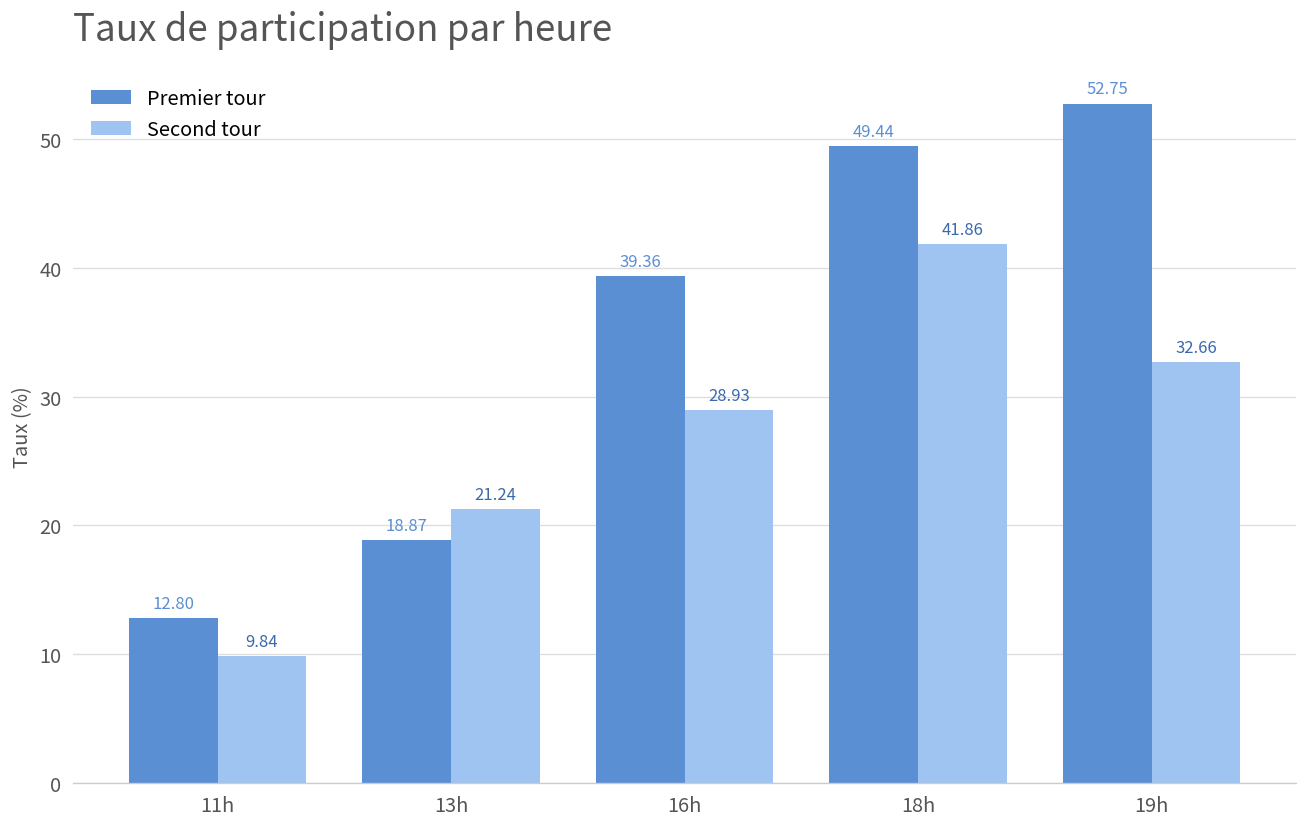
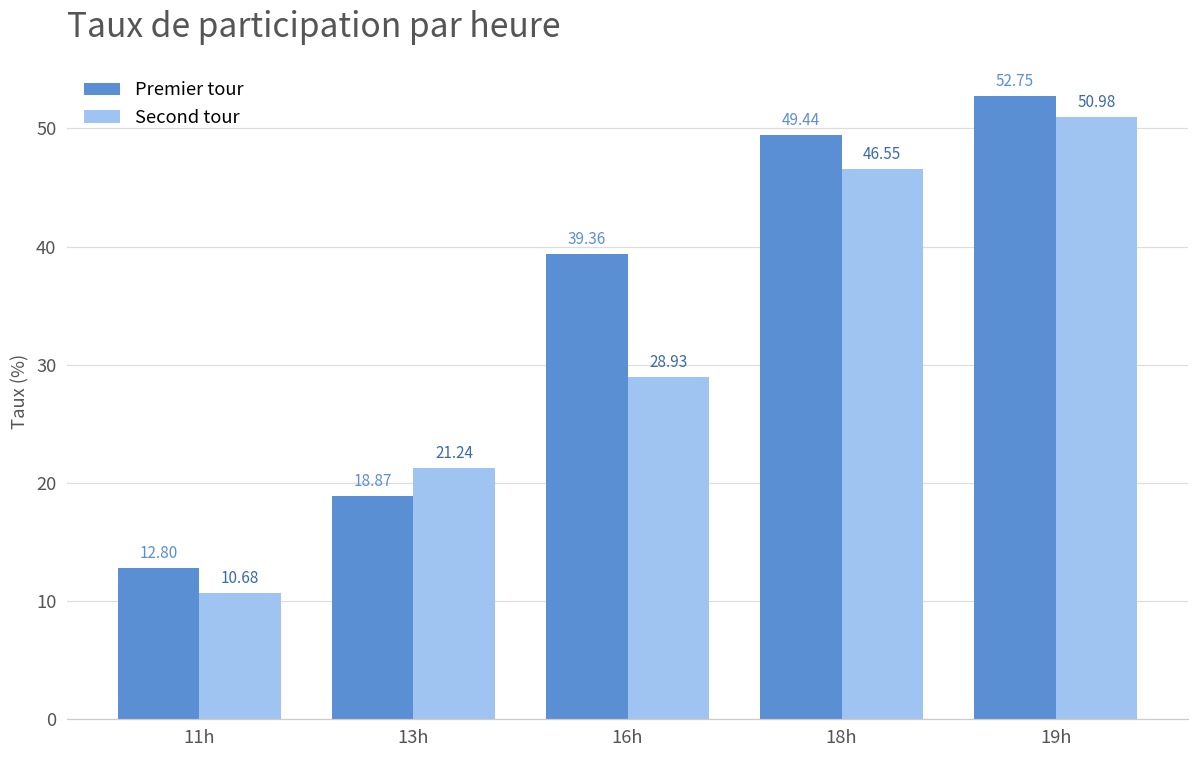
  {
    "Premier tour": {
      "11h": 12.80,
      "13h": 18.87,
      "16h": 39.36,
      "18h": 49.44,
      "19h": 52.75
    },
    "Second tour": {
-     "11h": 9.84,
+     "11h": 10.68,
      "13h": 21.24,
      "16h": 28.93,
-     "18h": 41.86,
-     "19h": 32.66
+     "18h": 46.55,
+     "19h": 50.98
    }
  }
